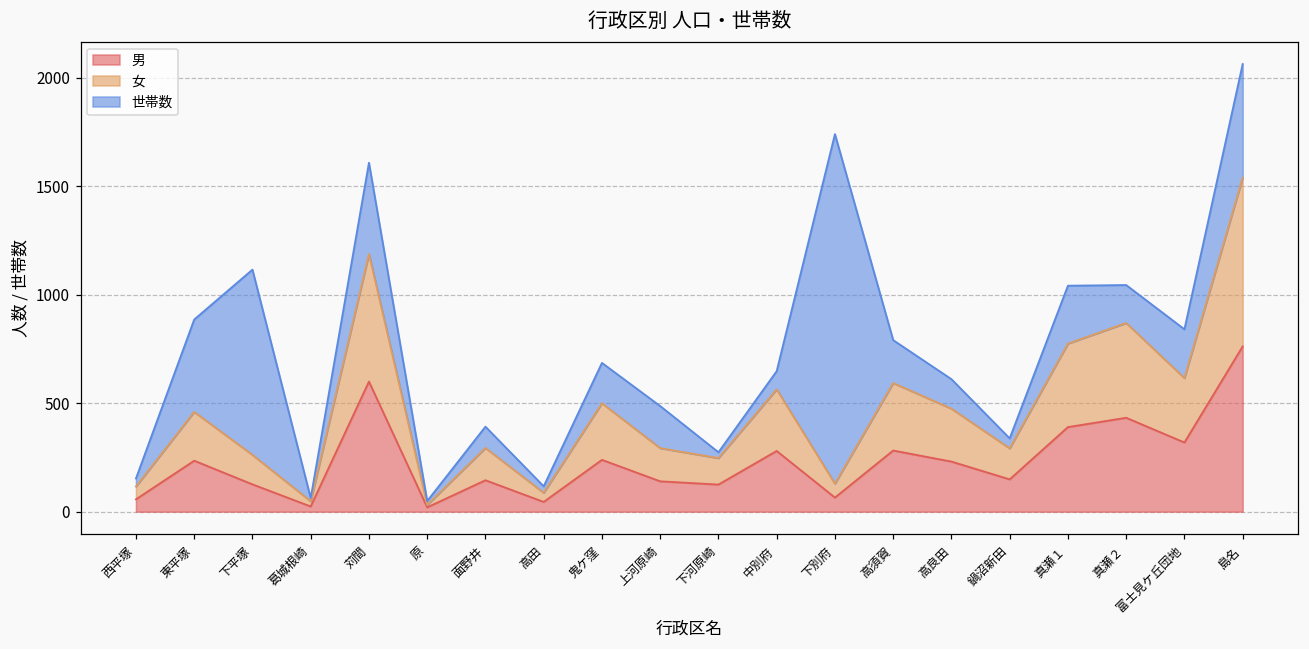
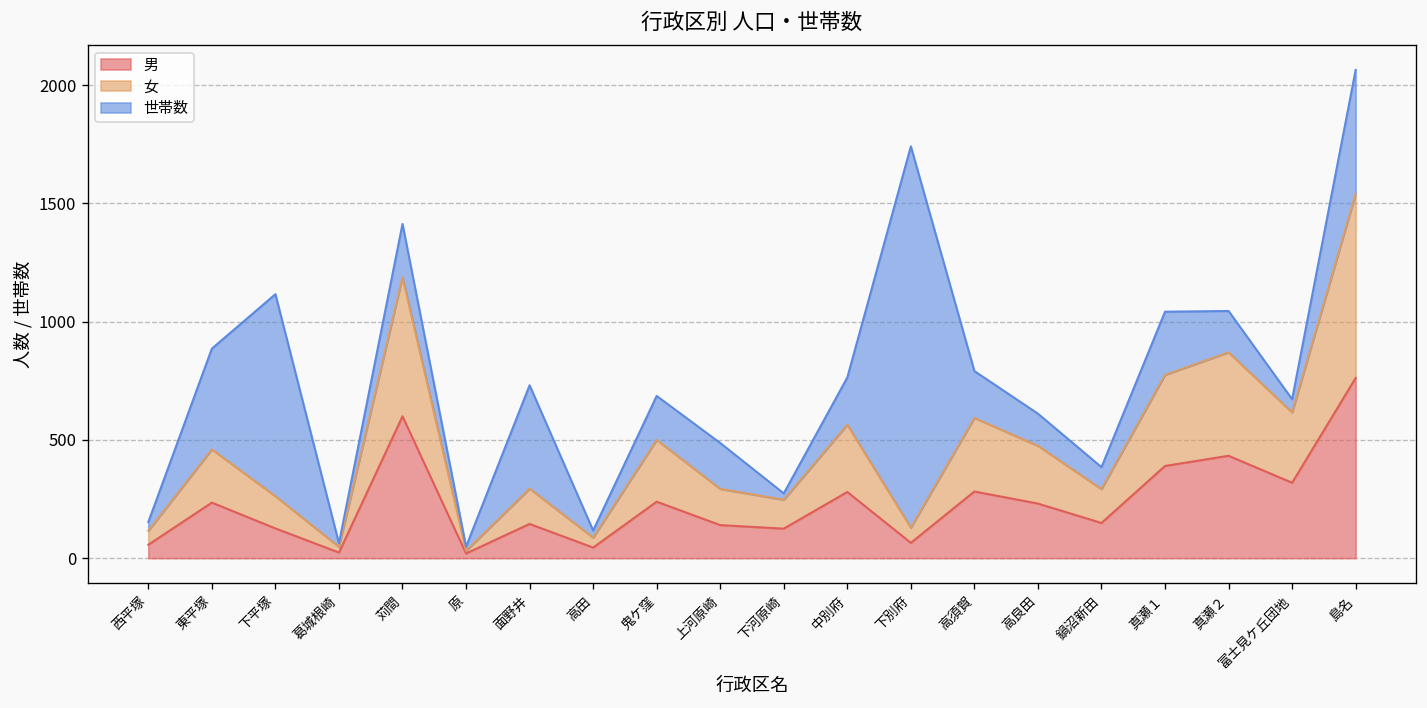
  {
    "世帯数": {
      "西平塚": 40,
      "東平塚": 430,
      "下平塚": 850,
      "葛城根崎": 20,
-     "苅間": 420,
+     "苅間": 230,
      "原": 20,
-     "面野井": 100,
+     "面野井": 440,
      "高田": 30,
      "鬼ケ窪": 190,
      "上河原崎": 190,
      "下河原崎": 30,
-     "中別府": 80,
+     "中別府": 200,
      "下別府": 1610,
      "高須賀": 200,
      "高良田": 140,
-     "鍋沼新田": 50,
+     "鍋沼新田": 90,
      "真瀬１": 270,
      "真瀬２": 180,
-     "富士見ケ丘団地": 230,
+     "富士見ケ丘団地": 60,
      "島名": 520
    }
  }
